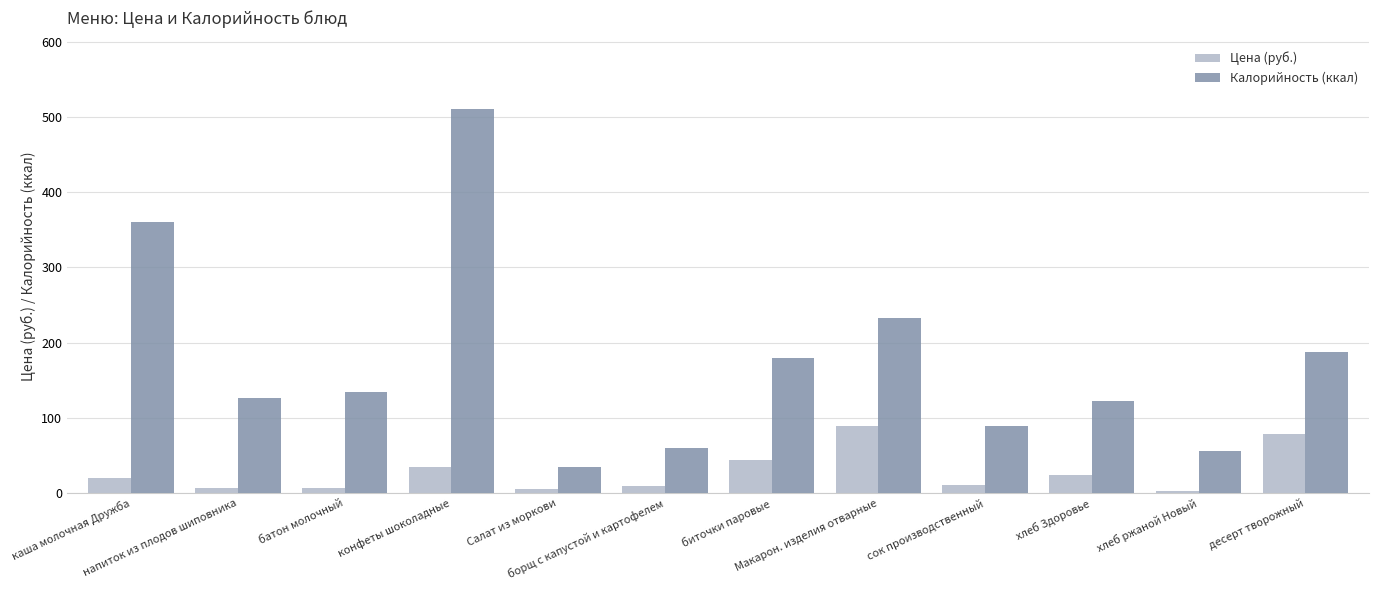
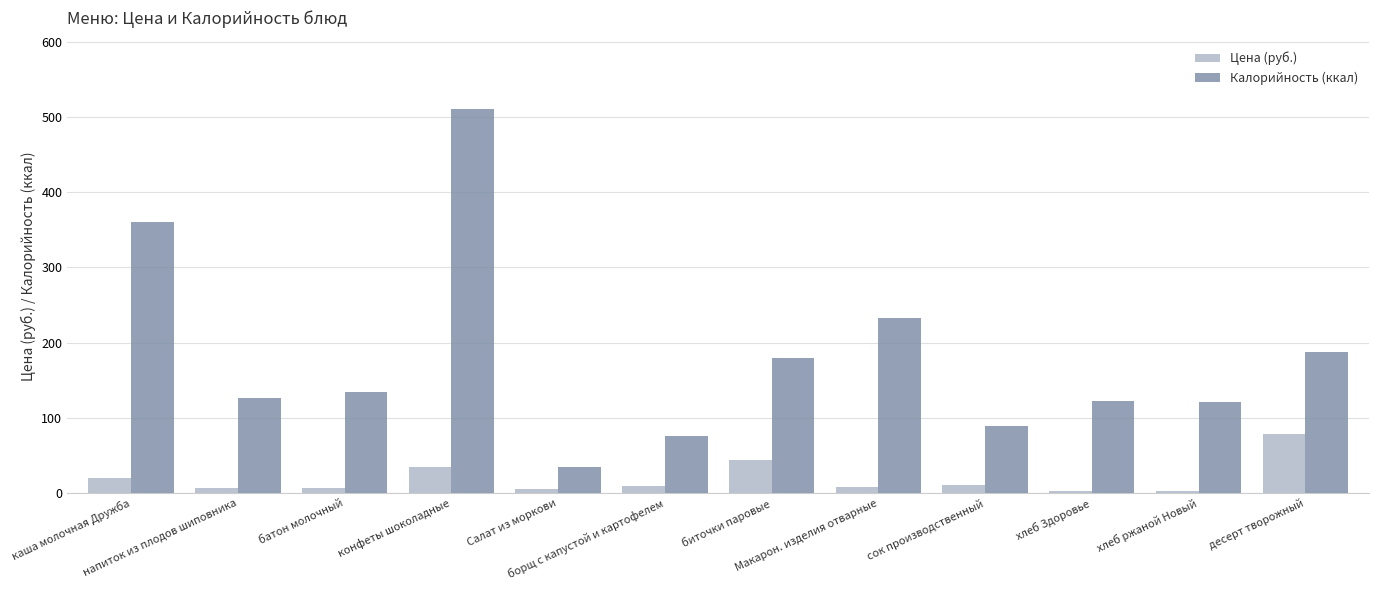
  {
    "Цена (руб.)": {
      "каша молочная Дружба": 20,
      "напиток из плодов шиповника": 10,
      "батон молочный": 10,
      "конфеты шоколадные": 30,
      "Салат из моркови": 10,
      "борщ с капустой и картофелем": 10,
      "биточки паровые": 40,
-     "Макарон. изделия отварные": 90,
+     "Макарон. изделия отварные": 10,
      "сок производственный": 10,
-     "хлеб Здоровье": 20,
+     "хлеб Здоровье": 0,
      "десерт творожный": 80
    },
    "Калорийность (ккал)": {
      "каша молочная Дружба": 360,
      "напиток из плодов шиповника": 130,
      "батон молочный": 130,
      "конфеты шоколадные": 510,
      "Салат из моркови": 30,
-     "борщ с капустой и картофелем": 60,
+     "борщ с капустой и картофелем": 80,
      "биточки паровые": 180,
      "Макарон. изделия отварные": 230,
      "сок производственный": 90,
      "хлеб Здоровье": 120,
-     "хлеб ржаной Новый": 60,
+     "хлеб ржаной Новый": 120,
      "десерт творожный": 190
    }
  }
